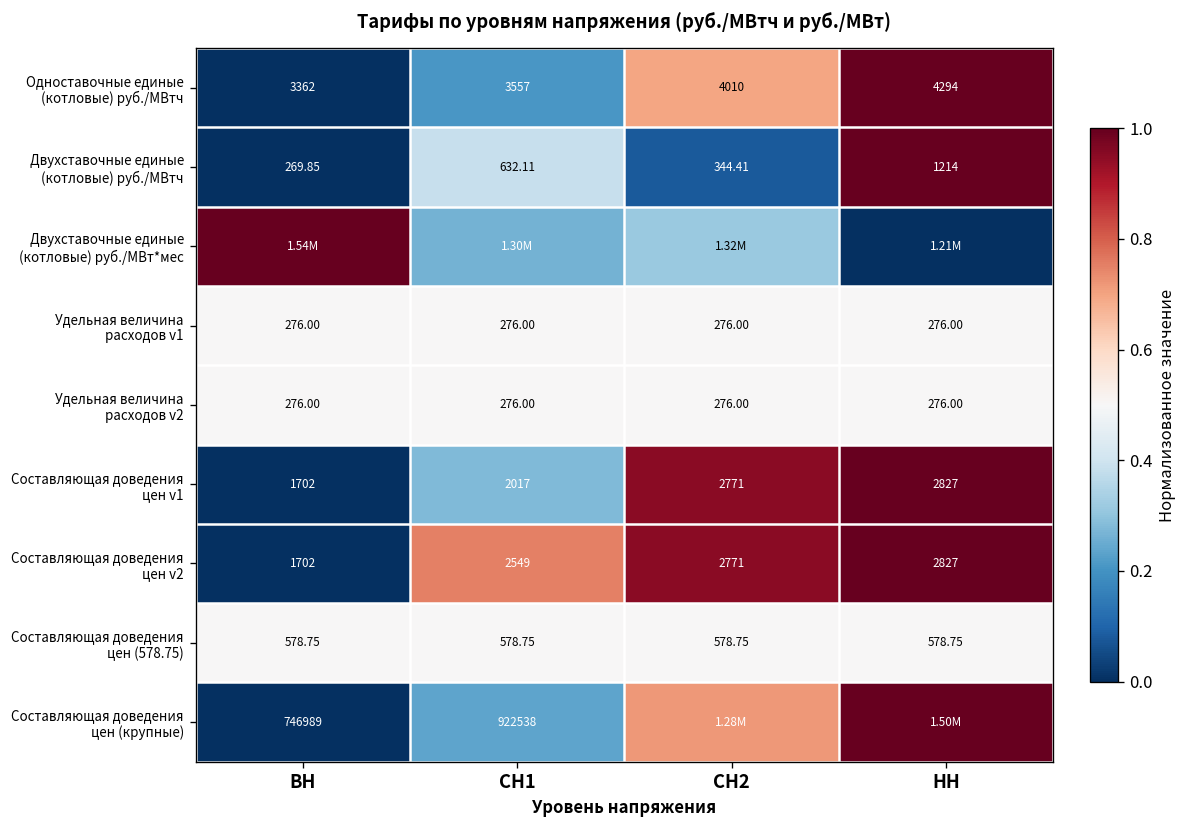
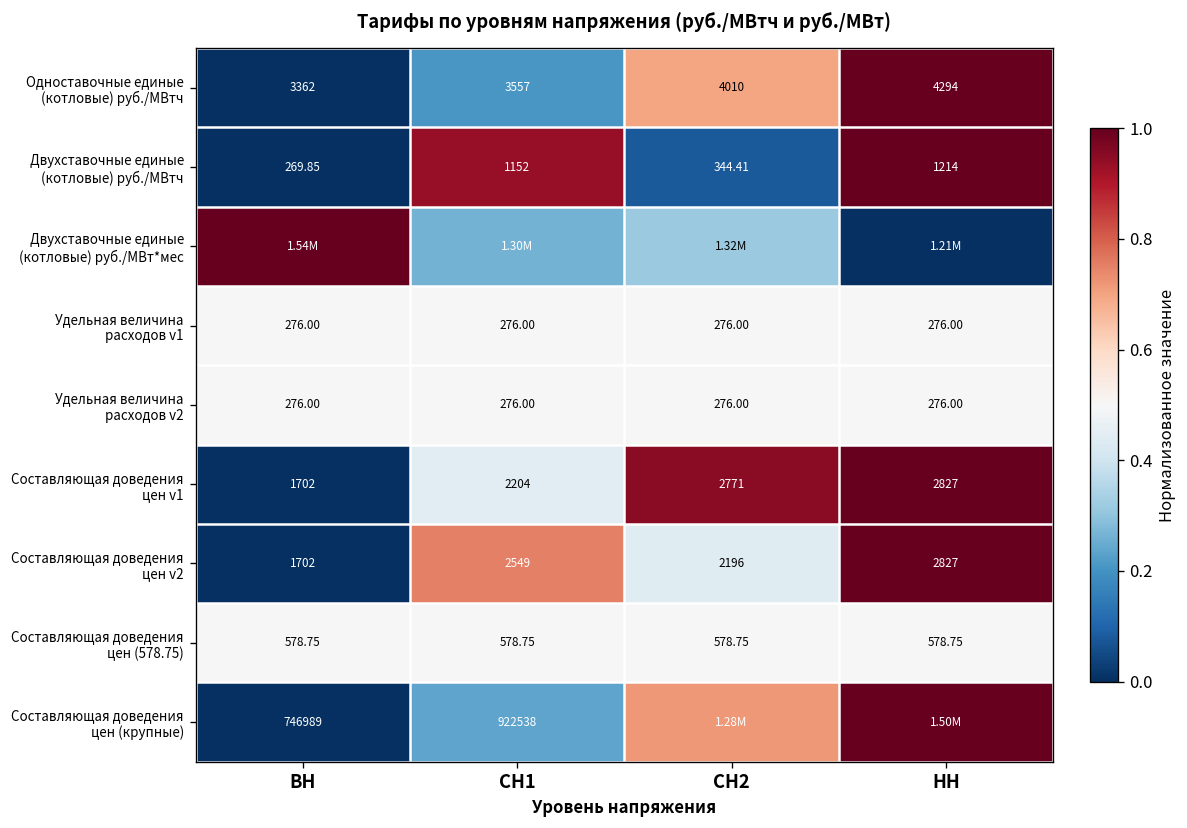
  {
    "Одноставочные единые (котловые) руб./МВтч": {
      "ВН": "3362",
      "СН1": "3557",
      "СН2": "4010",
      "НН": "4294"
    },
    "Двухставочные единые (котловые) руб./МВтч": {
      "ВН": "269.85",
-     "СН1": "632.11",
+     "СН1": "1152",
      "СН2": "344.41",
      "НН": "1214"
    },
    "Двухставочные единые (котловые) руб./МВт*мес": {
      "ВН": "1.54M",
      "СН1": "1.30M",
      "СН2": "1.32M",
      "НН": "1.21M"
    },
    "Удельная величина расходов v1": {
      "ВН": "276.00",
      "СН1": "276.00",
      "СН2": "276.00",
      "НН": "276.00"
    },
    "Удельная величина расходов v2": {
      "ВН": "276.00",
      "СН1": "276.00",
      "СН2": "276.00",
      "НН": "276.00"
    },
    "Составляющая доведения цен v1": {
      "ВН": "1702",
-     "СН1": "2017",
+     "СН1": "2204",
      "СН2": "2771",
      "НН": "2827"
    },
    "Составляющая доведения цен v2": {
      "ВН": "1702",
      "СН1": "2549",
-     "СН2": "2771",
+     "СН2": "2196",
      "НН": "2827"
    },
    "Составляющая доведения цен (578.75)": {
      "ВН": "578.75",
      "СН1": "578.75",
      "СН2": "578.75",
      "НН": "578.75"
    },
    "Составляющая доведения цен (крупные)": {
      "ВН": "746989",
      "СН1": "922538",
      "СН2": "1.28M",
      "НН": "1.50M"
    }
  }
